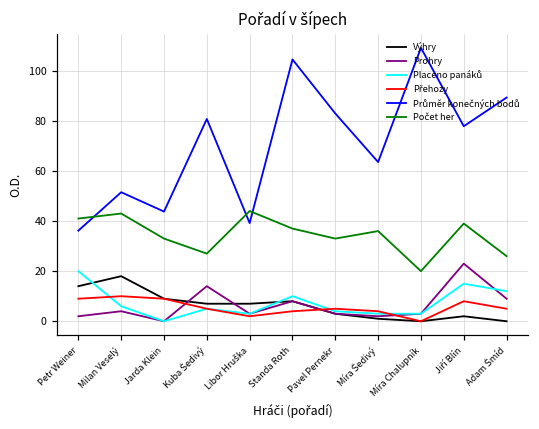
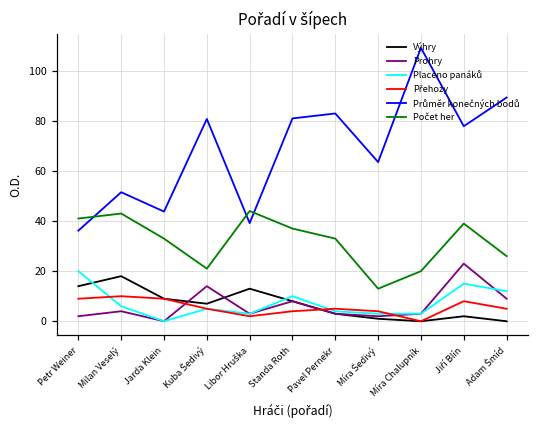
  {
    "Výhry": {
      "Petr Weiner": 14,
      "Milan Veselý": 18,
      "Kuba Šedivý": 7,
-     "Libor Hruška": 7,
+     "Libor Hruška": 13,
      "Jiří Blín": 2,
      "Adam Šmíd": 0
    },
    "Prohry": {
      "Petr Weiner": 2,
      "Milan Veselý": 4,
      "Kuba Šedivý": 14,
      "Jiří Blín": 23,
      "Adam Šmíd": 9
    },
    "Placeno panáků": {
      "Petr Weiner": 20,
      "Milan Veselý": 6,
      "Standa Roth": 10,
      "Jiří Blín": 15,
      "Adam Šmíd": 12
    },
    "Přehozy": {
      "Petr Weiner": 9,
      "Milan Veselý": 10,
      "Standa Roth": 4,
      "Jiří Blín": 8,
      "Adam Šmíd": 5
    },
    "Průměr konečných bodů": {
      "Petr Weiner": 36,
      "Milan Veselý": 52,
      "Jarda Klein": 44,
      "Kuba Šedivý": 81,
      "Libor Hruška": 39,
-     "Standa Roth": 105,
+     "Standa Roth": 81,
      "Pavel Pernekr": 83,
      "Míra Šedivý": 64,
      "Míra Chalupník": 109,
      "Jiří Blín": 78,
      "Adam Šmíd": 89
    },
    "Počet her": {
      "Petr Weiner": 41,
      "Milan Veselý": 43,
      "Jarda Klein": 33,
-     "Kuba Šedivý": 27,
+     "Kuba Šedivý": 21,
      "Libor Hruška": 44,
      "Standa Roth": 37,
      "Pavel Pernekr": 33,
-     "Míra Šedivý": 36,
+     "Míra Šedivý": 13,
      "Míra Chalupník": 20,
      "Jiří Blín": 39,
      "Adam Šmíd": 26
    }
  }
